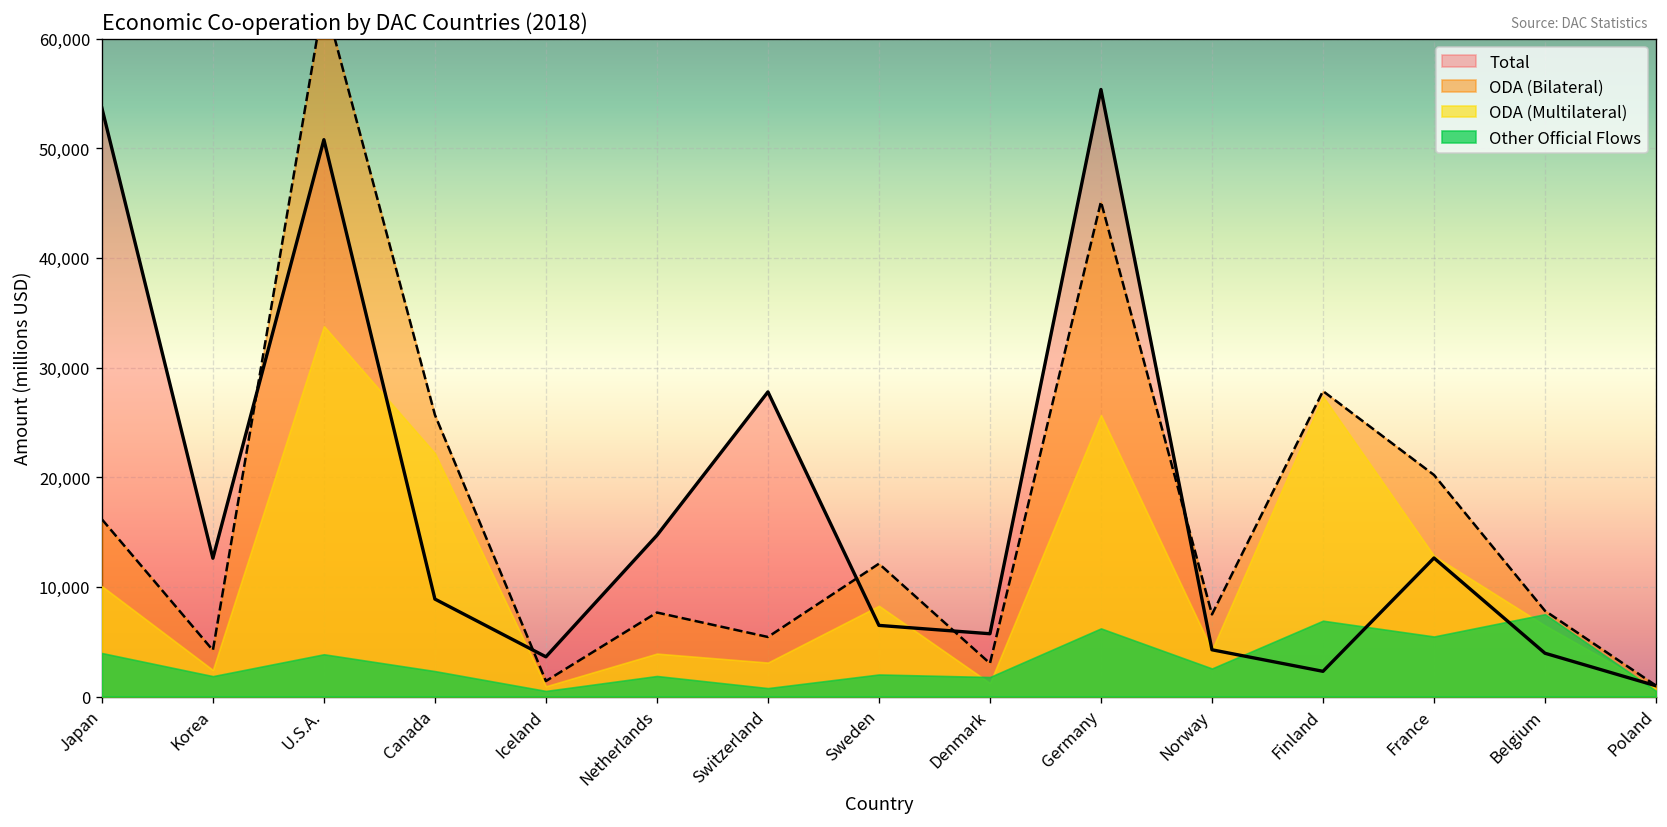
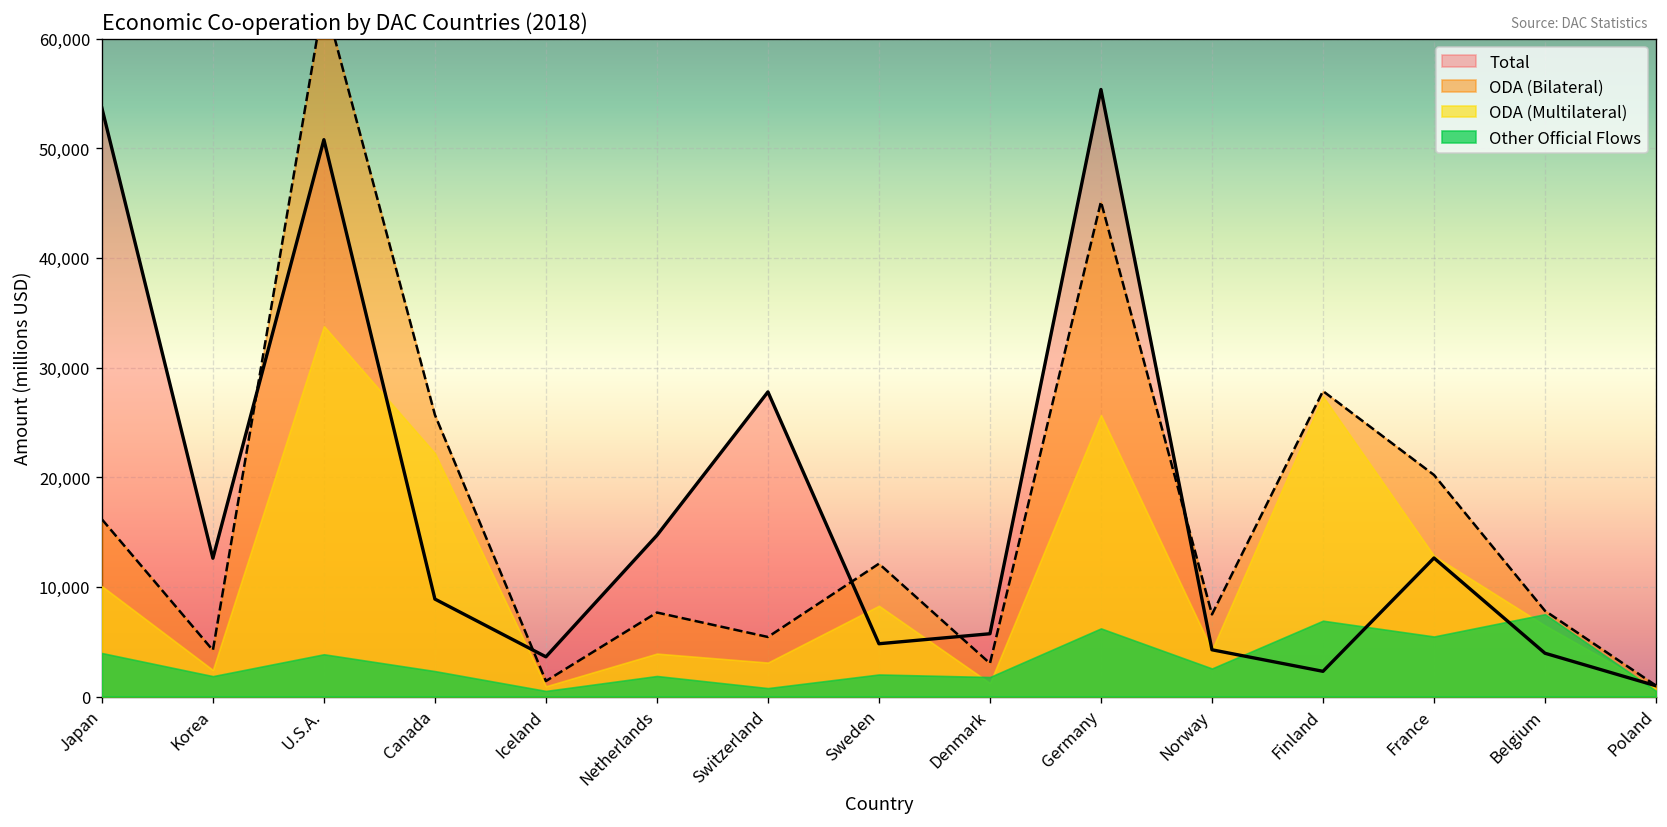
  {
    "Total": {
      "Japan": "54,000",
      "Korea": "13,000",
      "U.S.A.": "51,000",
      "Canada": "9,000",
      "Iceland": "4,000",
      "Netherlands": "15,000",
      "Switzerland": "28,000",
-     "Sweden": "6,000",
+     "Sweden": "5,000",
      "Denmark": "6,000",
      "Germany": "55,000",
      "Finland": "2,000",
      "Belgium": "4,000"
    },
    "ODA (Bilateral)": {
      "Japan": "16,000",
      "Korea": "4,000",
      "Canada": "26,000",
      "Iceland": "1,000",
      "Netherlands": "8,000",
      "Switzerland": "5,000",
      "Sweden": "12,000",
      "Denmark": "3,000",
      "Germany": "45,000",
      "Norway": "7,000",
      "Finland": "28,000",
      "France": "20,000",
      "Belgium": "8,000"
    },
    "ODA (Multilateral)": {
      "Japan": "10,000",
      "Korea": "2,000",
      "U.S.A.": "34,000",
      "Canada": "22,000",
      "Iceland": "1,000",
      "Netherlands": "4,000",
      "Switzerland": "3,000",
      "Sweden": "8,000",
      "Denmark": "1,000",
      "Germany": "26,000",
      "Finland": "27,000",
      "Belgium": "6,000"
    },
    "Other Official Flows": {
      "Japan": "4,000",
      "Korea": "2,000",
      "U.S.A.": "4,000",
      "Canada": "2,000",
      "Iceland": "1,000",
      "Netherlands": "2,000",
      "Switzerland": "1,000",
      "Sweden": "2,000",
      "Denmark": "2,000",
      "Germany": "6,000",
      "Norway": "3,000",
      "Finland": "7,000",
      "France": "5,000",
      "Belgium": "8,000"
    }
  }
